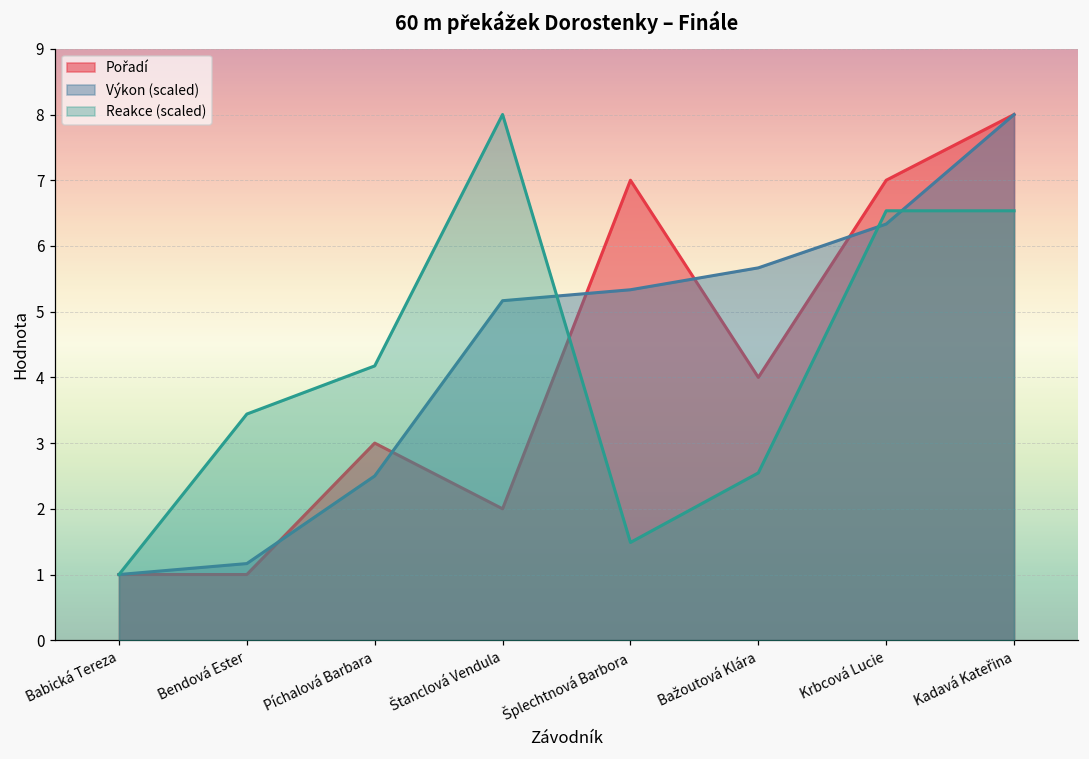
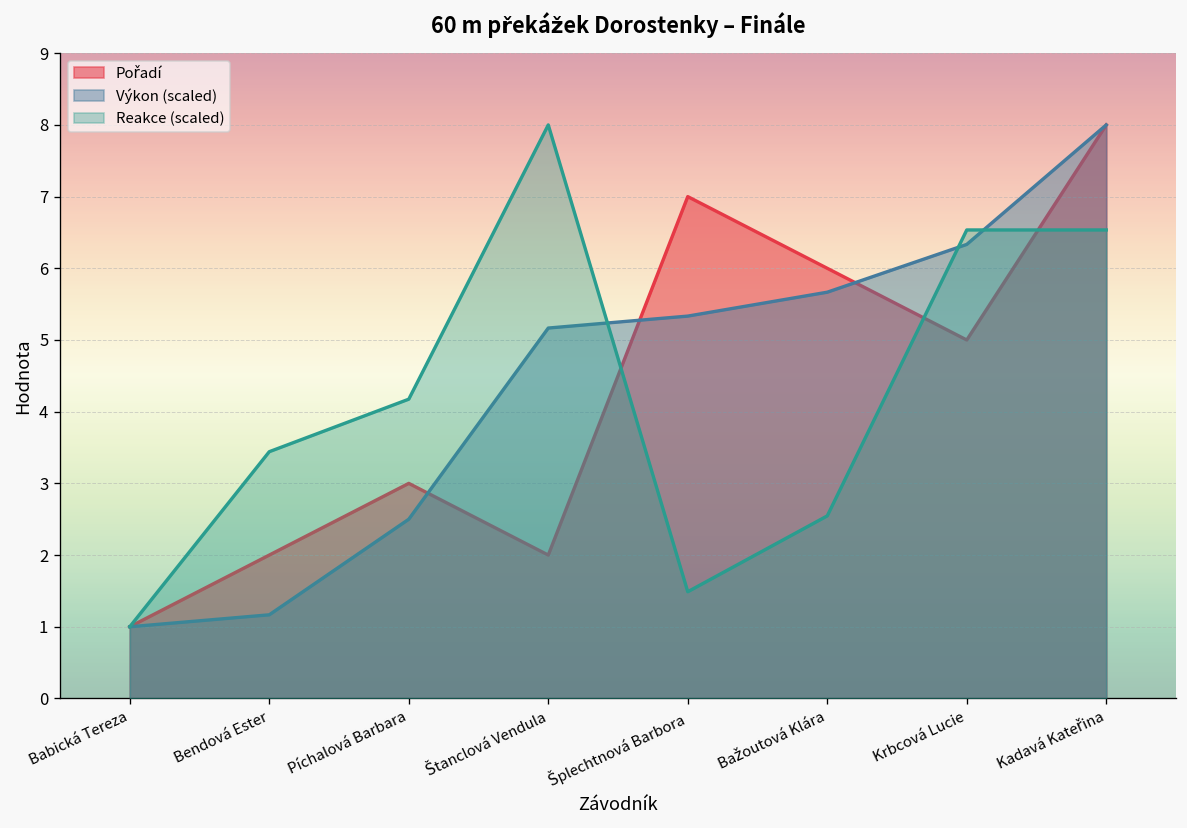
  {
    "Pořadí": {
-     "Bendová Ester": 1,
+     "Bendová Ester": 2,
      "Píchalová Barbara": 3,
      "Štanclová Vendula": 2,
      "Šplechtnová Barbora": 7,
-     "Bažoutová Klára": 4,
-     "Krbcová Lucie": 7
+     "Bažoutová Klára": 6,
+     "Krbcová Lucie": 5
    }
  }
